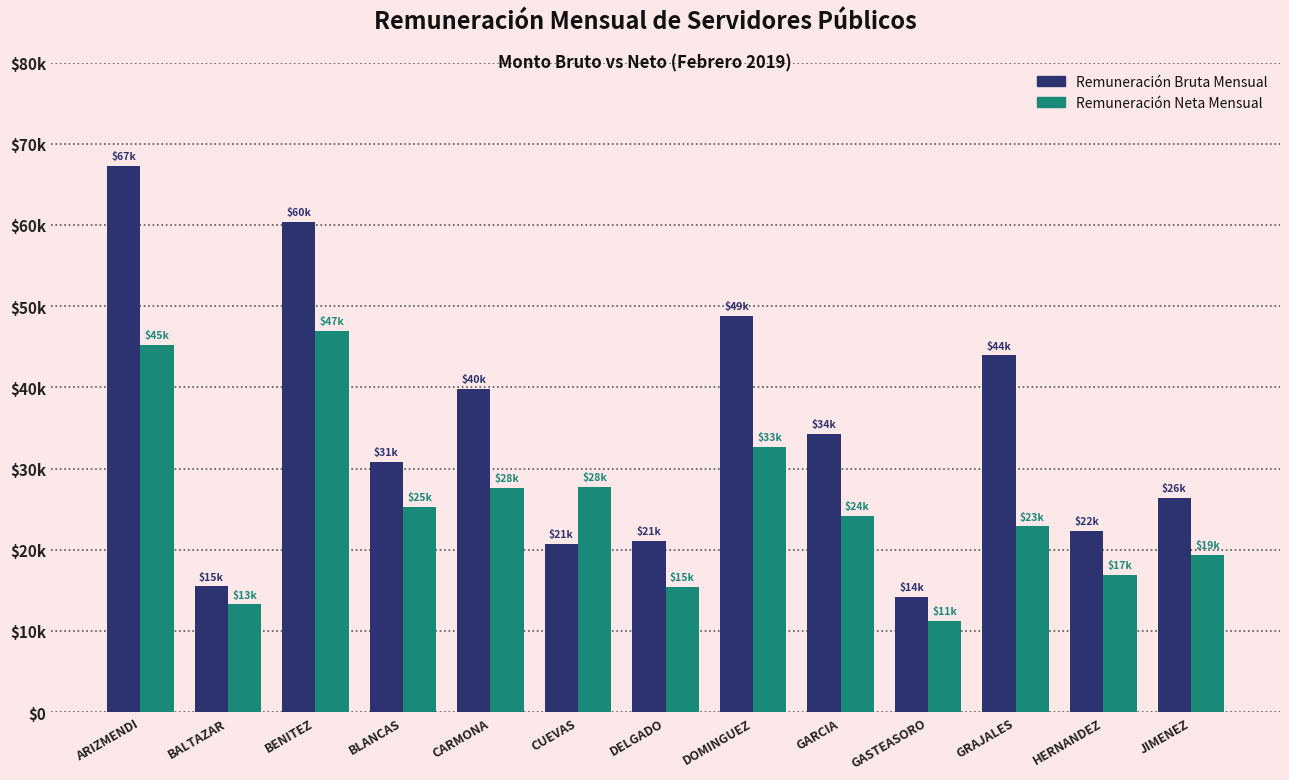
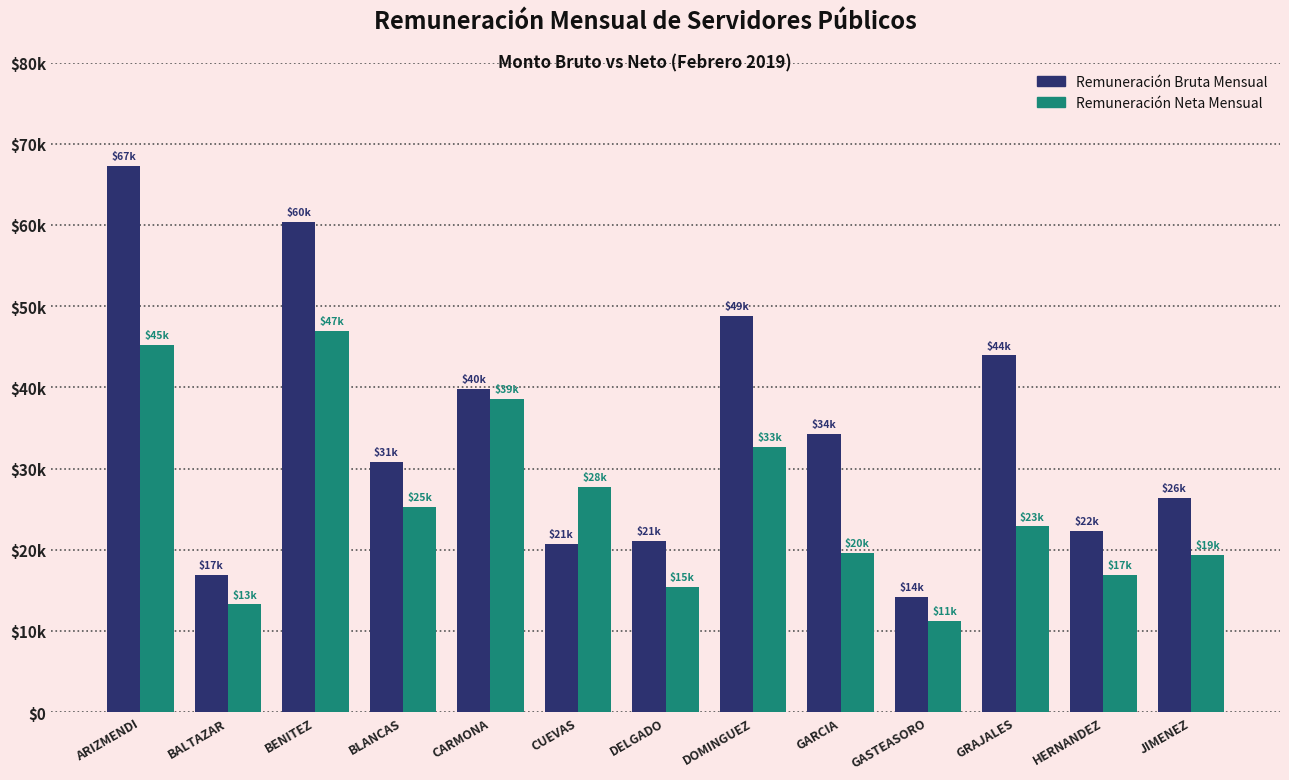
  {
    "Remuneración Bruta Mensual": {
      "ARIZMENDI": "$67k",
-     "BALTAZAR": "$15k",
+     "BALTAZAR": "$17k",
      "BENITEZ": "$60k",
      "BLANCAS": "$31k",
      "CARMONA": "$40k",
      "CUEVAS": "$21k",
      "DELGADO": "$21k",
      "DOMINGUEZ": "$49k",
      "GARCIA": "$34k",
      "GASTEASORO": "$14k",
      "GRAJALES": "$44k",
      "HERNANDEZ": "$22k",
      "JIMENEZ": "$26k"
    },
    "Remuneración Neta Mensual": {
      "ARIZMENDI": "$45k",
      "BALTAZAR": "$13k",
      "BENITEZ": "$47k",
      "BLANCAS": "$25k",
-     "CARMONA": "$28k",
+     "CARMONA": "$39k",
      "CUEVAS": "$28k",
      "DELGADO": "$15k",
      "DOMINGUEZ": "$33k",
-     "GARCIA": "$24k",
+     "GARCIA": "$20k",
      "GASTEASORO": "$11k",
      "GRAJALES": "$23k",
      "HERNANDEZ": "$17k",
      "JIMENEZ": "$19k"
    }
  }
